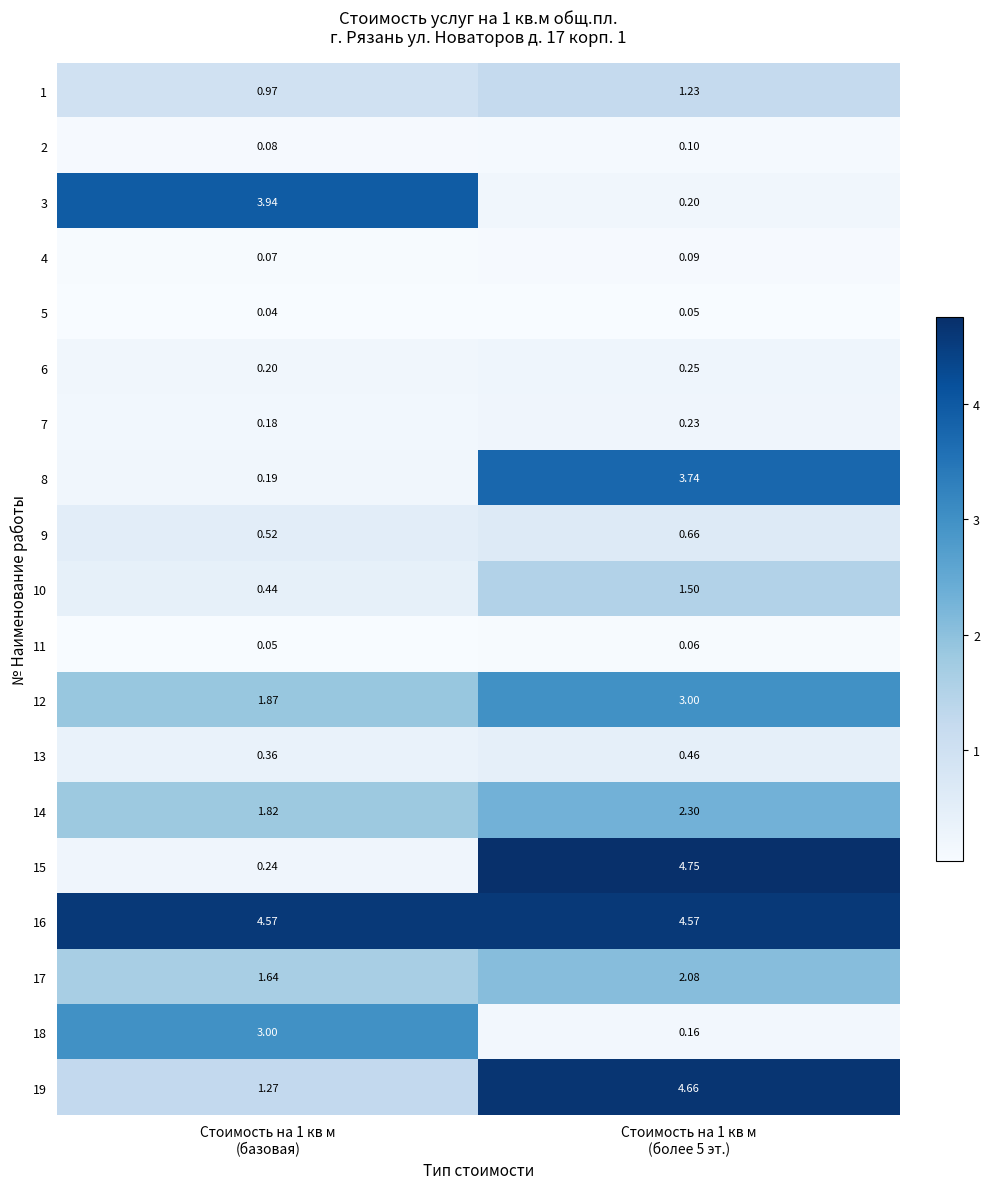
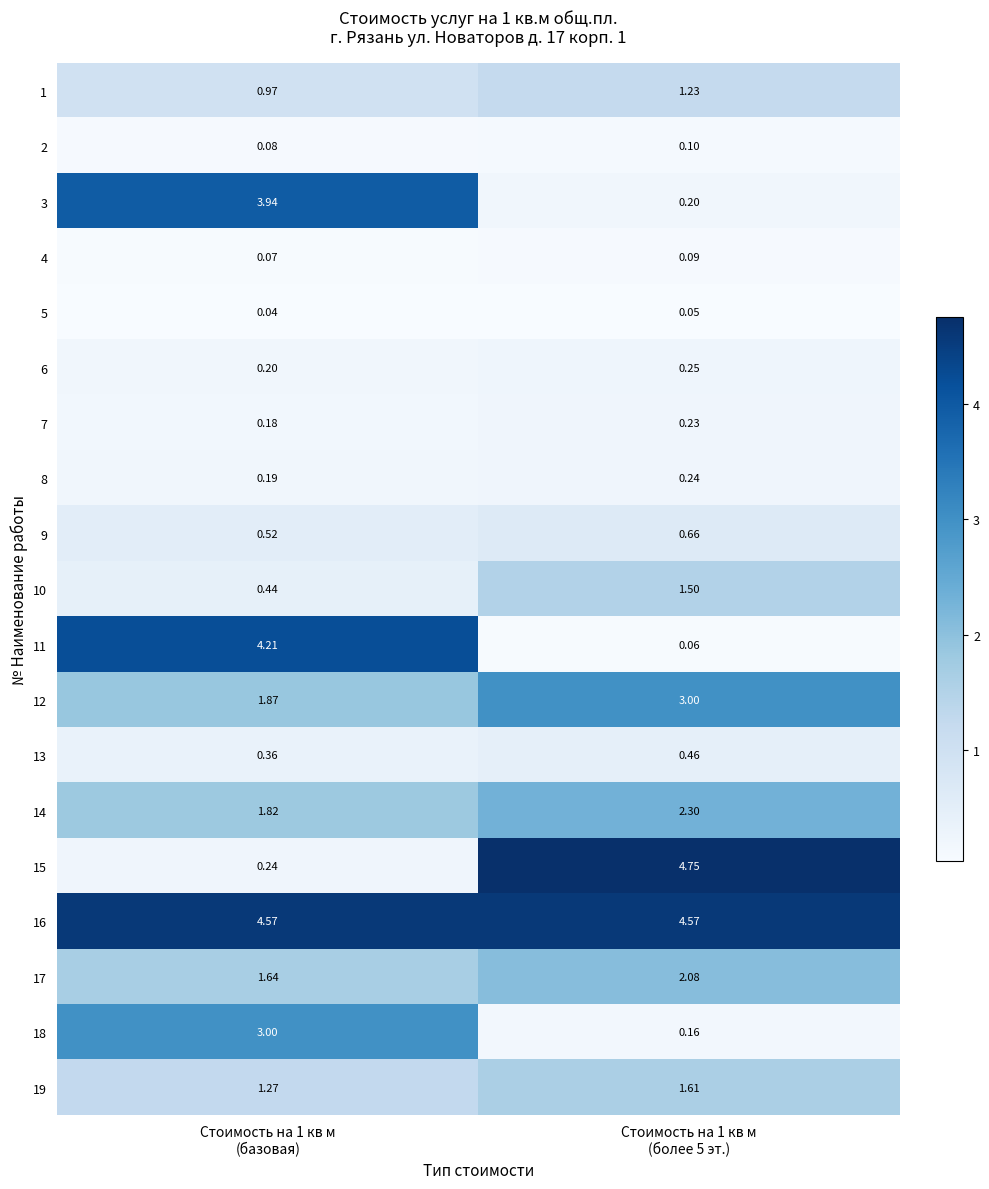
  {
    "1": {
      "Стоимость на 1 кв м (базовая)": 0.97,
      "Стоимость на 1 кв м (более 5 эт.)": 1.23
    },
    "2": {
      "Стоимость на 1 кв м (базовая)": 0.08,
      "Стоимость на 1 кв м (более 5 эт.)": 0.10
    },
    "3": {
      "Стоимость на 1 кв м (базовая)": 3.94,
      "Стоимость на 1 кв м (более 5 эт.)": 0.20
    },
    "4": {
      "Стоимость на 1 кв м (базовая)": 0.07,
      "Стоимость на 1 кв м (более 5 эт.)": 0.09
    },
    "5": {
      "Стоимость на 1 кв м (базовая)": 0.04,
      "Стоимость на 1 кв м (более 5 эт.)": 0.05
    },
    "6": {
      "Стоимость на 1 кв м (базовая)": 0.20,
      "Стоимость на 1 кв м (более 5 эт.)": 0.25
    },
    "7": {
      "Стоимость на 1 кв м (базовая)": 0.18,
      "Стоимость на 1 кв м (более 5 эт.)": 0.23
    },
    "8": {
      "Стоимость на 1 кв м (базовая)": 0.19,
-     "Стоимость на 1 кв м (более 5 эт.)": 3.74
+     "Стоимость на 1 кв м (более 5 эт.)": 0.24
    },
    "9": {
      "Стоимость на 1 кв м (базовая)": 0.52,
      "Стоимость на 1 кв м (более 5 эт.)": 0.66
    },
    "10": {
      "Стоимость на 1 кв м (базовая)": 0.44,
      "Стоимость на 1 кв м (более 5 эт.)": 1.50
    },
    "11": {
-     "Стоимость на 1 кв м (базовая)": 0.05,
+     "Стоимость на 1 кв м (базовая)": 4.21,
      "Стоимость на 1 кв м (более 5 эт.)": 0.06
    },
    "12": {
      "Стоимость на 1 кв м (базовая)": 1.87,
      "Стоимость на 1 кв м (более 5 эт.)": 3.00
    },
    "13": {
      "Стоимость на 1 кв м (базовая)": 0.36,
      "Стоимость на 1 кв м (более 5 эт.)": 0.46
    },
    "14": {
      "Стоимость на 1 кв м (базовая)": 1.82,
      "Стоимость на 1 кв м (более 5 эт.)": 2.30
    },
    "15": {
      "Стоимость на 1 кв м (базовая)": 0.24,
      "Стоимость на 1 кв м (более 5 эт.)": 4.75
    },
    "16": {
      "Стоимость на 1 кв м (базовая)": 4.57,
      "Стоимость на 1 кв м (более 5 эт.)": 4.57
    },
    "17": {
      "Стоимость на 1 кв м (базовая)": 1.64,
      "Стоимость на 1 кв м (более 5 эт.)": 2.08
    },
    "18": {
      "Стоимость на 1 кв м (базовая)": 3.00,
      "Стоимость на 1 кв м (более 5 эт.)": 0.16
    },
    "19": {
      "Стоимость на 1 кв м (базовая)": 1.27,
-     "Стоимость на 1 кв м (более 5 эт.)": 4.66
+     "Стоимость на 1 кв м (более 5 эт.)": 1.61
    }
  }
